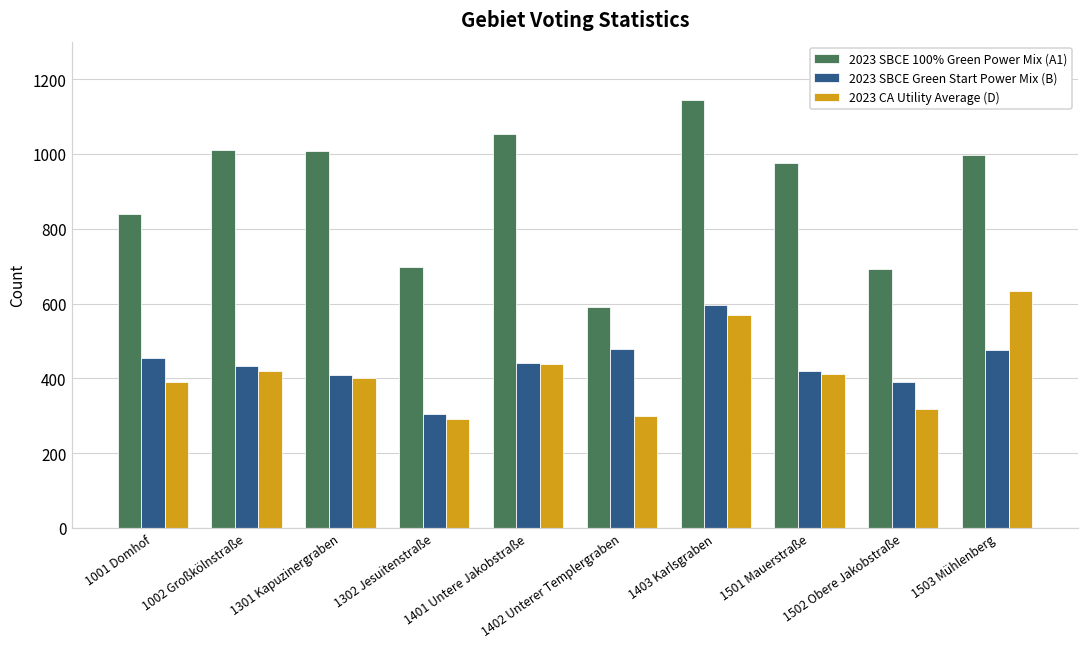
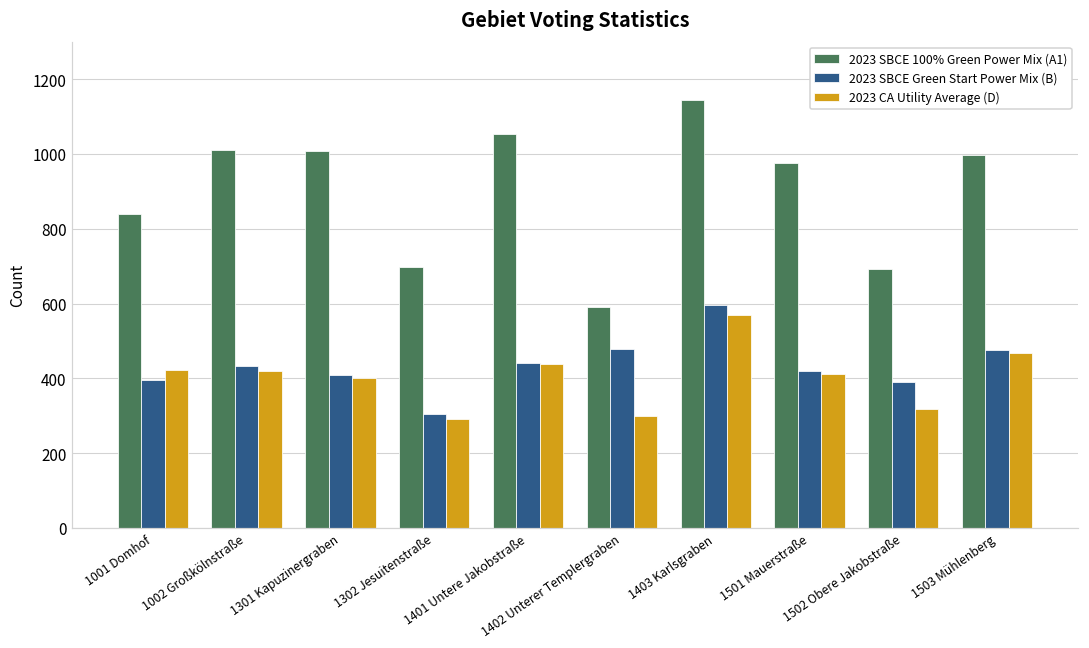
  {
    "2023 SBCE 100% Green Power Mix (A1)": {
      "1001 Domhof": 840,
      "1002 Großkölnstraße": 1010,
      "1301 Kapuzinergraben": 1010,
      "1302 Jesuitenstraße": 700,
      "1401 Untere Jakobstraße": 1050,
      "1402 Unterer Templergraben": 590,
      "1403 Karlsgraben": 1150,
      "1501 Mauerstraße": 980,
      "1502 Obere Jakobstraße": 690,
      "1503 Mühlenberg": 1000
    },
    "2023 SBCE Green Start Power Mix (B)": {
-     "1001 Domhof": 460,
+     "1001 Domhof": 400,
      "1002 Großkölnstraße": 430,
      "1301 Kapuzinergraben": 410,
      "1302 Jesuitenstraße": 300,
      "1401 Untere Jakobstraße": 440,
      "1402 Unterer Templergraben": 480,
      "1403 Karlsgraben": 600,
      "1501 Mauerstraße": 420,
      "1502 Obere Jakobstraße": 390,
      "1503 Mühlenberg": 480
    },
    "2023 CA Utility Average (D)": {
-     "1001 Domhof": 390,
+     "1001 Domhof": 420,
      "1002 Großkölnstraße": 420,
      "1301 Kapuzinergraben": 400,
      "1302 Jesuitenstraße": 290,
      "1401 Untere Jakobstraße": 440,
      "1402 Unterer Templergraben": 300,
      "1403 Karlsgraben": 570,
      "1501 Mauerstraße": 410,
      "1502 Obere Jakobstraße": 320,
-     "1503 Mühlenberg": 630
+     "1503 Mühlenberg": 470
    }
  }
